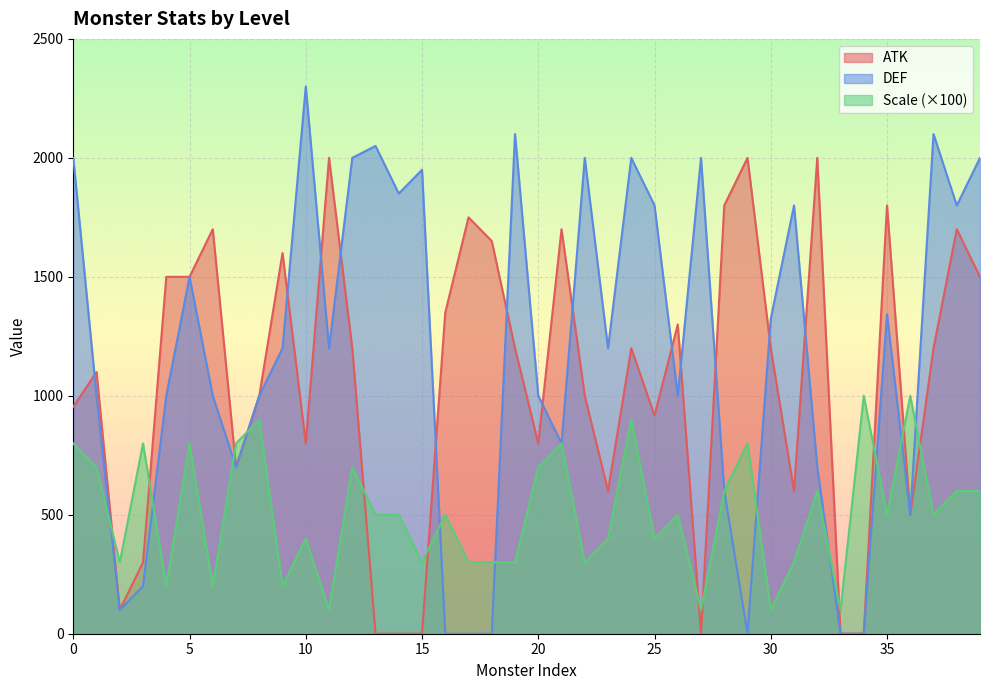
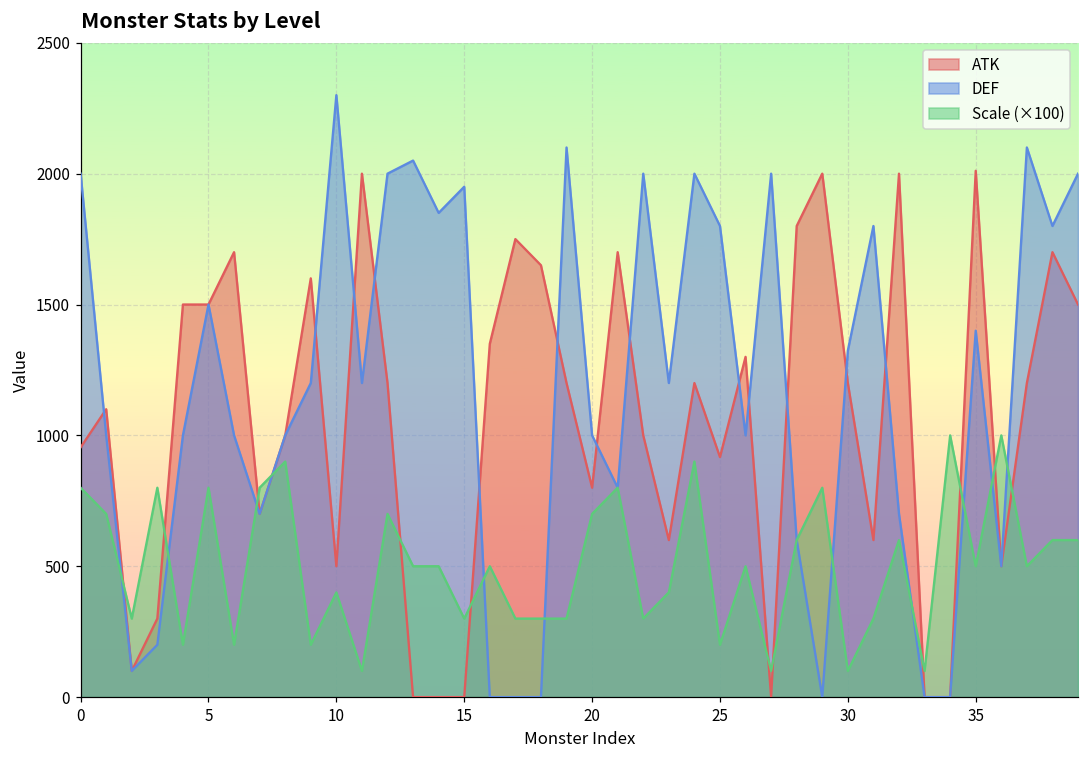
  {
    "ATK": {
      "0": 950,
-     "10": 800,
+     "10": 500,
      "15": 0,
      "20": 800,
      "25": 920,
      "30": 1200,
-     "35": 1800
+     "35": 2010
    },
    "DEF": {
      "0": 2000,
      "10": 2300,
      "15": 1950,
      "20": 1000,
      "25": 1800,
      "30": 1320,
-     "35": 1340
+     "35": 1400
    },
    "Scale (×100)": {
      "0": 800,
      "5": 800,
      "10": 400,
      "15": 300,
      "20": 700,
-     "25": 400,
+     "25": 200,
      "30": 100,
      "35": 500
    }
  }
